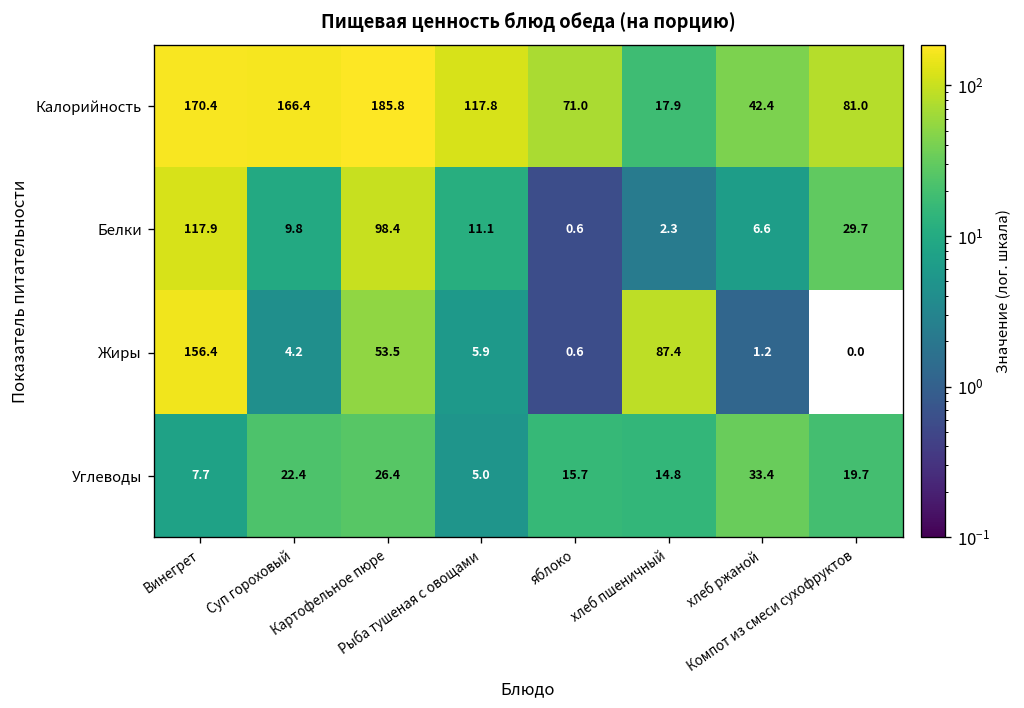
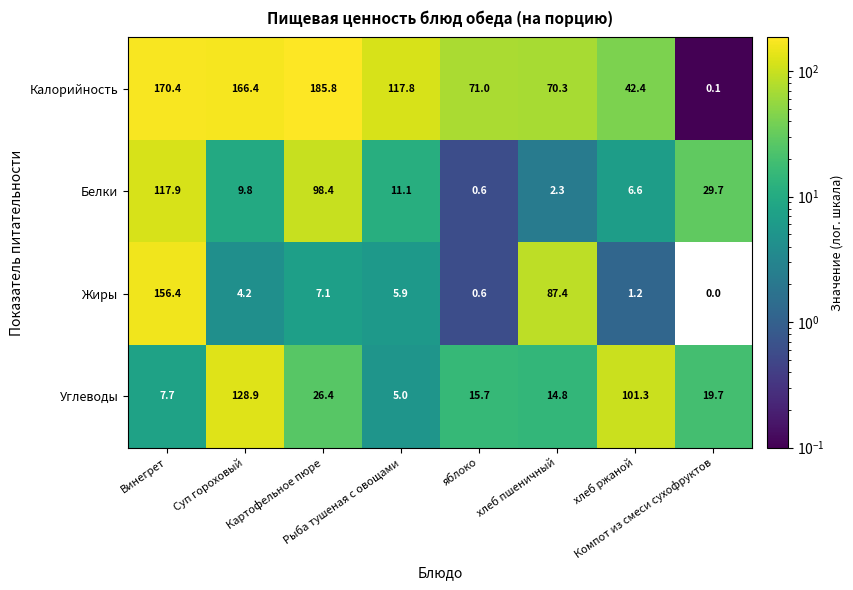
  {
    "Калорийность": {
      "Винегрет": 170.4,
      "Суп гороховый": 166.4,
      "Картофельное пюре": 185.8,
      "Рыба тушеная с овощами": 117.8,
      "яблоко": 71.0,
-     "хлеб пшеничный": 17.9,
+     "хлеб пшеничный": 70.3,
      "хлеб ржаной": 42.4,
-     "Компот из смеси сухофруктов": 81.0
+     "Компот из смеси сухофруктов": 0.1
    },
    "Белки": {
      "Винегрет": 117.9,
      "Суп гороховый": 9.8,
      "Картофельное пюре": 98.4,
      "Рыба тушеная с овощами": 11.1,
      "яблоко": 0.6,
      "хлеб пшеничный": 2.3,
      "хлеб ржаной": 6.6,
      "Компот из смеси сухофруктов": 29.7
    },
    "Жиры": {
      "Винегрет": 156.4,
      "Суп гороховый": 4.2,
-     "Картофельное пюре": 53.5,
+     "Картофельное пюре": 7.1,
      "Рыба тушеная с овощами": 5.9,
      "яблоко": 0.6,
      "хлеб пшеничный": 87.4,
      "хлеб ржаной": 1.2,
      "Компот из смеси сухофруктов": 0.0
    },
    "Углеводы": {
      "Винегрет": 7.7,
-     "Суп гороховый": 22.4,
+     "Суп гороховый": 128.9,
      "Картофельное пюре": 26.4,
      "Рыба тушеная с овощами": 5.0,
      "яблоко": 15.7,
      "хлеб пшеничный": 14.8,
-     "хлеб ржаной": 33.4,
+     "хлеб ржаной": 101.3,
      "Компот из смеси сухофруктов": 19.7
    }
  }
